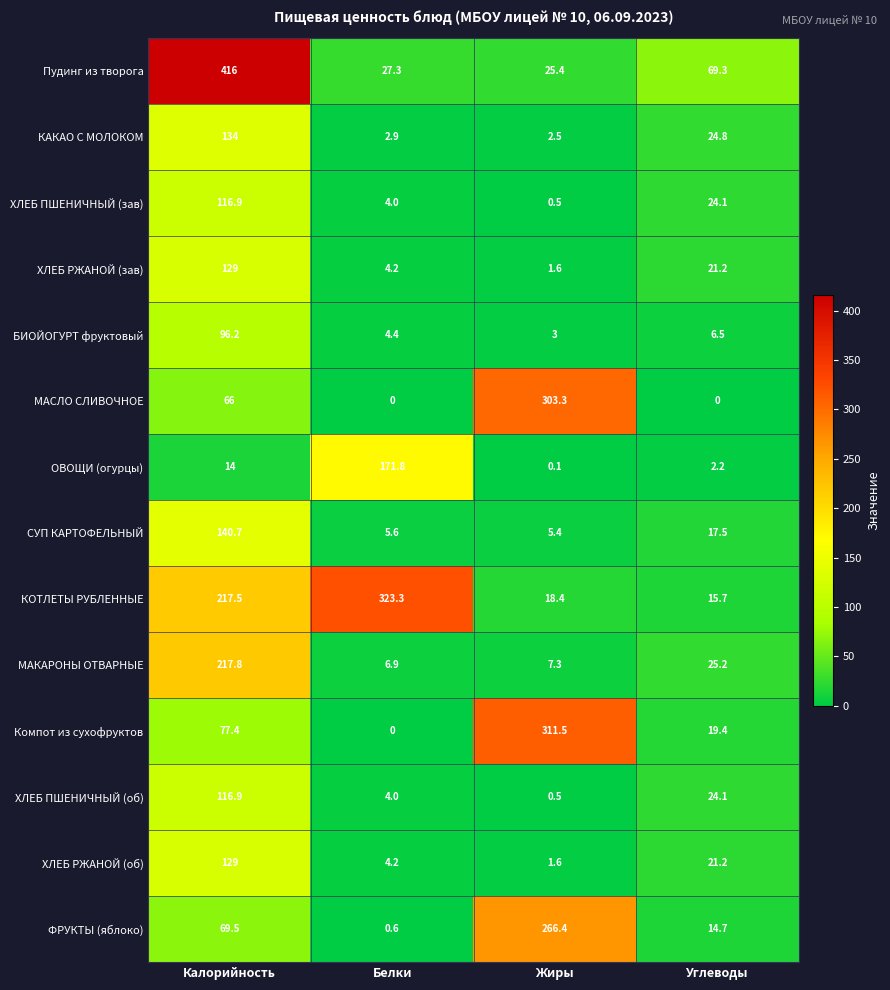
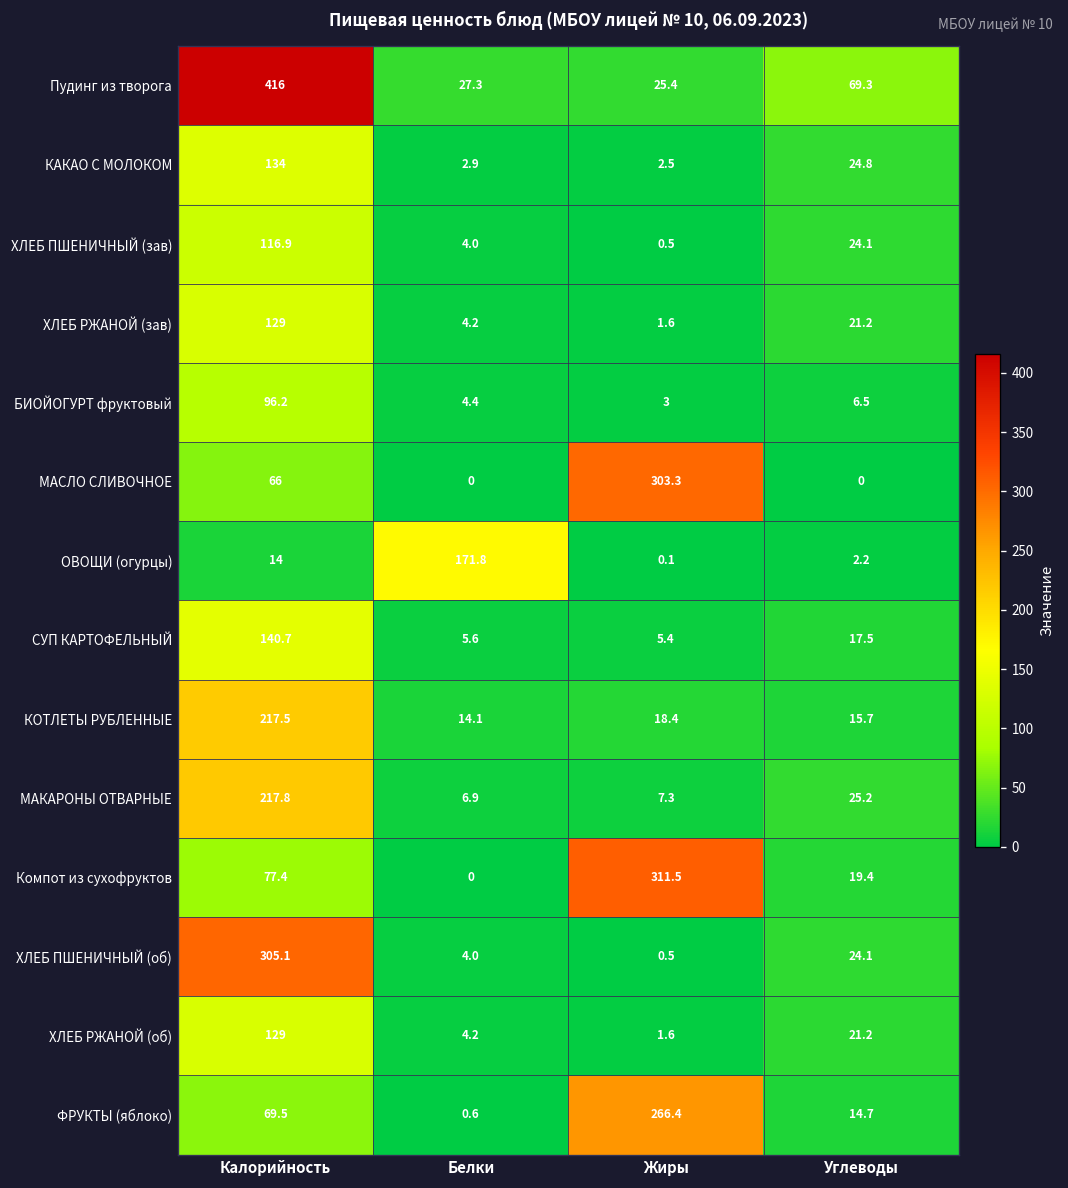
  {
    "Пудинг из творога": {
      "Калорийность": 416,
      "Белки": 27.3,
      "Жиры": 25.4,
      "Углеводы": 69.3
    },
    "КАКАО С МОЛОКОМ": {
      "Калорийность": 134,
      "Белки": 2.9,
      "Жиры": 2.5,
      "Углеводы": 24.8
    },
    "ХЛЕБ ПШЕНИЧНЫЙ (зав)": {
      "Калорийность": 116.9,
      "Белки": 4.0,
      "Жиры": 0.5,
      "Углеводы": 24.1
    },
    "ХЛЕБ РЖАНОЙ (зав)": {
      "Калорийность": 129,
      "Белки": 4.2,
      "Жиры": 1.6,
      "Углеводы": 21.2
    },
    "БИОЙОГУРТ фруктовый": {
      "Калорийность": 96.2,
      "Белки": 4.4,
      "Жиры": 3,
      "Углеводы": 6.5
    },
    "МАСЛО СЛИВОЧНОЕ": {
      "Калорийность": 66,
      "Белки": 0,
      "Жиры": 303.3,
      "Углеводы": 0
    },
    "ОВОЩИ (огурцы)": {
      "Калорийность": 14,
      "Белки": 171.8,
      "Жиры": 0.1,
      "Углеводы": 2.2
    },
    "СУП КАРТОФЕЛЬНЫЙ": {
      "Калорийность": 140.7,
      "Белки": 5.6,
      "Жиры": 5.4,
      "Углеводы": 17.5
    },
    "КОТЛЕТЫ РУБЛЕННЫЕ": {
      "Калорийность": 217.5,
-     "Белки": 323.3,
+     "Белки": 14.1,
      "Жиры": 18.4,
      "Углеводы": 15.7
    },
    "МАКАРОНЫ ОТВАРНЫЕ": {
      "Калорийность": 217.8,
      "Белки": 6.9,
      "Жиры": 7.3,
      "Углеводы": 25.2
    },
    "Компот из сухофруктов": {
      "Калорийность": 77.4,
      "Белки": 0,
      "Жиры": 311.5,
      "Углеводы": 19.4
    },
    "ХЛЕБ ПШЕНИЧНЫЙ (об)": {
-     "Калорийность": 116.9,
+     "Калорийность": 305.1,
      "Белки": 4.0,
      "Жиры": 0.5,
      "Углеводы": 24.1
    },
    "ХЛЕБ РЖАНОЙ (об)": {
      "Калорийность": 129,
      "Белки": 4.2,
      "Жиры": 1.6,
      "Углеводы": 21.2
    },
    "ФРУКТЫ (яблоко)": {
      "Калорийность": 69.5,
      "Белки": 0.6,
      "Жиры": 266.4,
      "Углеводы": 14.7
    }
  }
